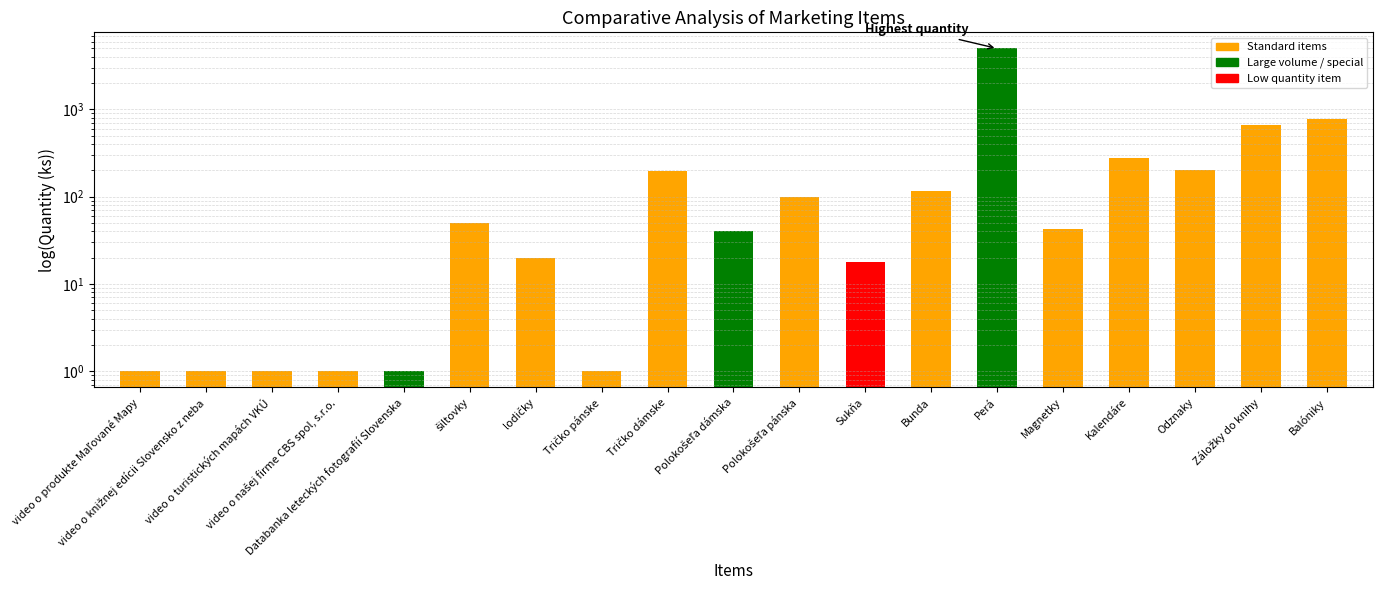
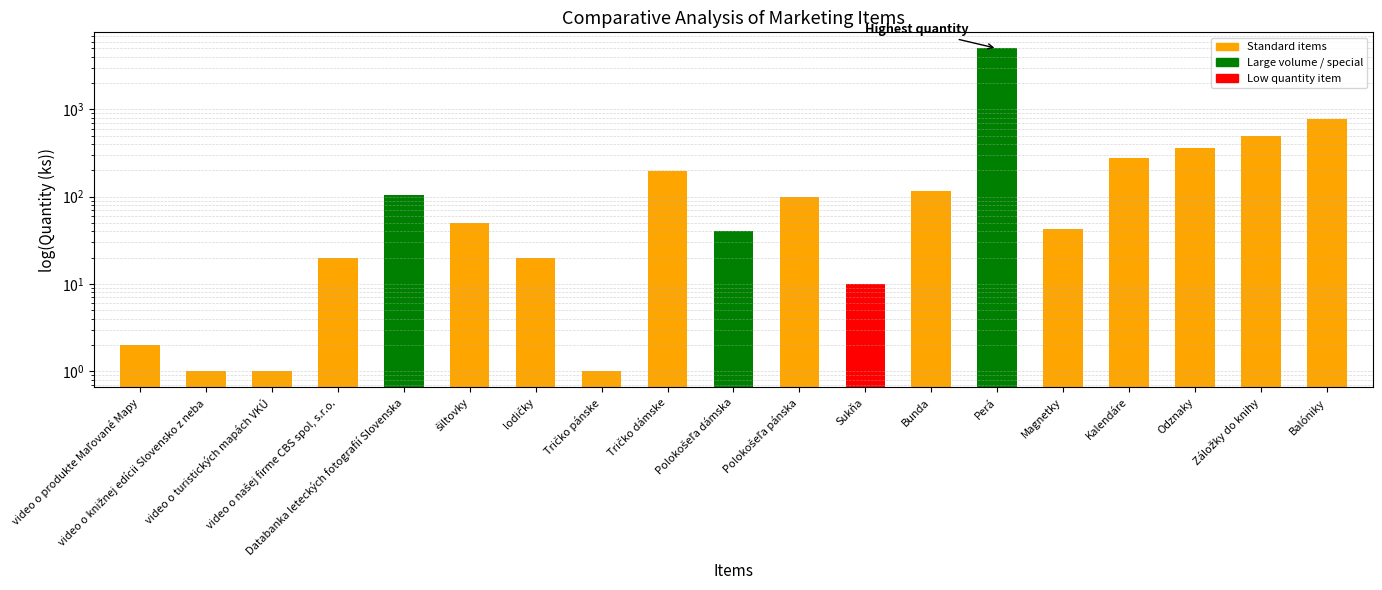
  {
-   "video o produkte Maľované Mapy": 1,
+   "video o produkte Maľované Mapy": 2,
    "video o knižnej edícii Slovensko z neba": 1,
    "video o turistických mapách VKÚ": 1,
-   "video o našej firme CBS spol, s.r.o.": 1,
-   "Databanka leteckých fotografií Slovenska": 1,
+   "video o našej firme CBS spol, s.r.o.": 20,
+   "Databanka leteckých fotografií Slovenska": 110,
    "šiltovky": 50,
    "lodičky": 20,
    "Tričko pánske": 1,
    "Tričko dámske": 200,
    "Polokošeľa dámska": 40,
    "Polokošeľa pánska": 100,
-   "Sukňa": 18,
+   "Sukňa": 10,
    "Bunda": 120,
    "Perá": 5000,
    "Magnetky": 40,
    "Kalendáre": 280,
-   "Odznaky": 200,
-   "Záložky do knihy": 700,
+   "Odznaky": 370,
+   "Záložky do knihy": 500,
    "Balóniky": 800
  }
